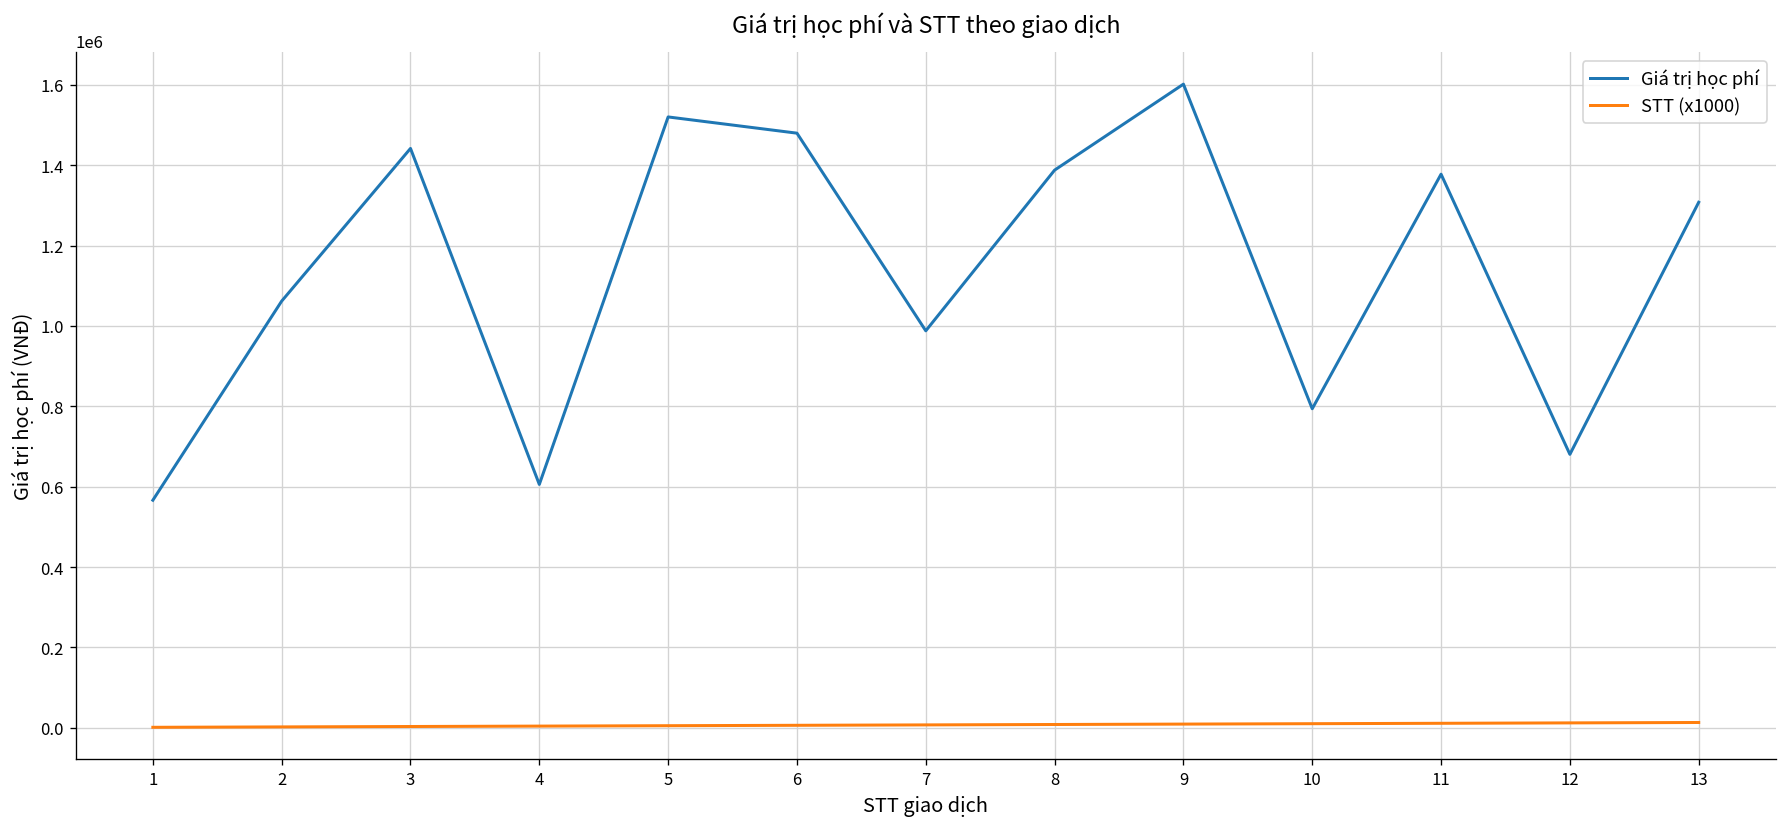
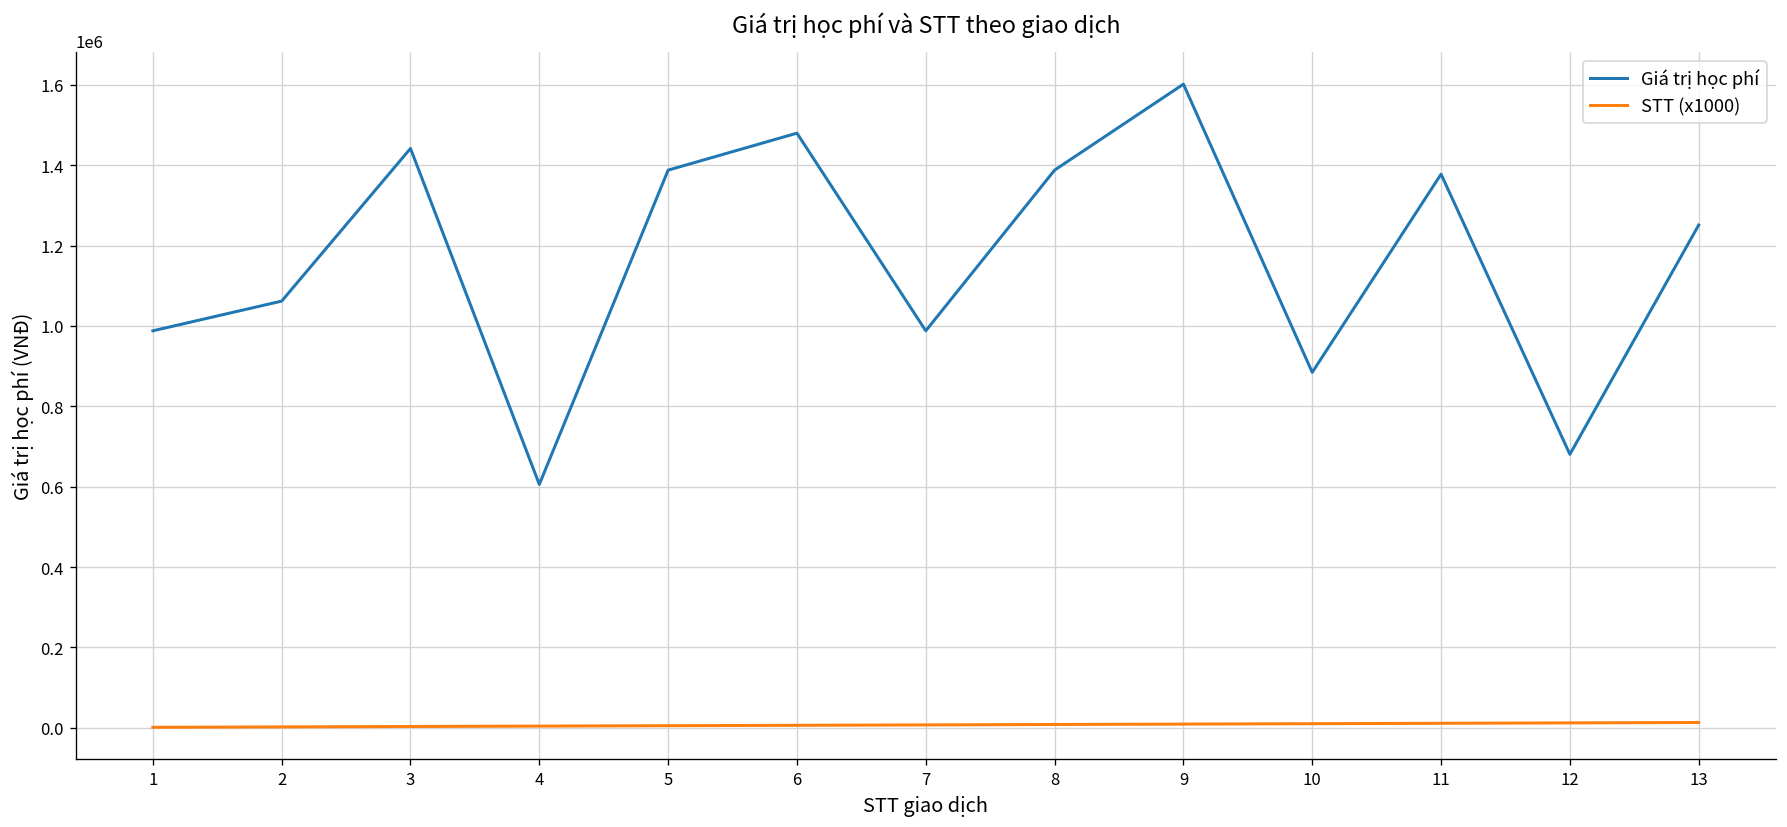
  {
    "Giá trị học phí": {
-     "1": 570000,
+     "1": 990000,
      "2": 1060000,
      "3": 1440000,
      "4": 610000,
-     "5": 1520000,
+     "5": 1390000,
      "6": 1480000,
      "7": 990000,
      "8": 1390000,
      "9": 1600000,
-     "10": 790000,
+     "10": 880000,
      "11": 1380000,
      "12": 680000,
-     "13": 1310000
+     "13": 1250000
    },
    "STT (x1000)": {
      "1": 0,
      "2": 0,
      "3": 0,
      "4": 0,
      "5": 10000,
      "6": 10000,
      "7": 10000,
      "8": 10000,
      "9": 10000,
      "10": 10000,
      "11": 10000,
      "12": 10000,
      "13": 10000
    }
  }
